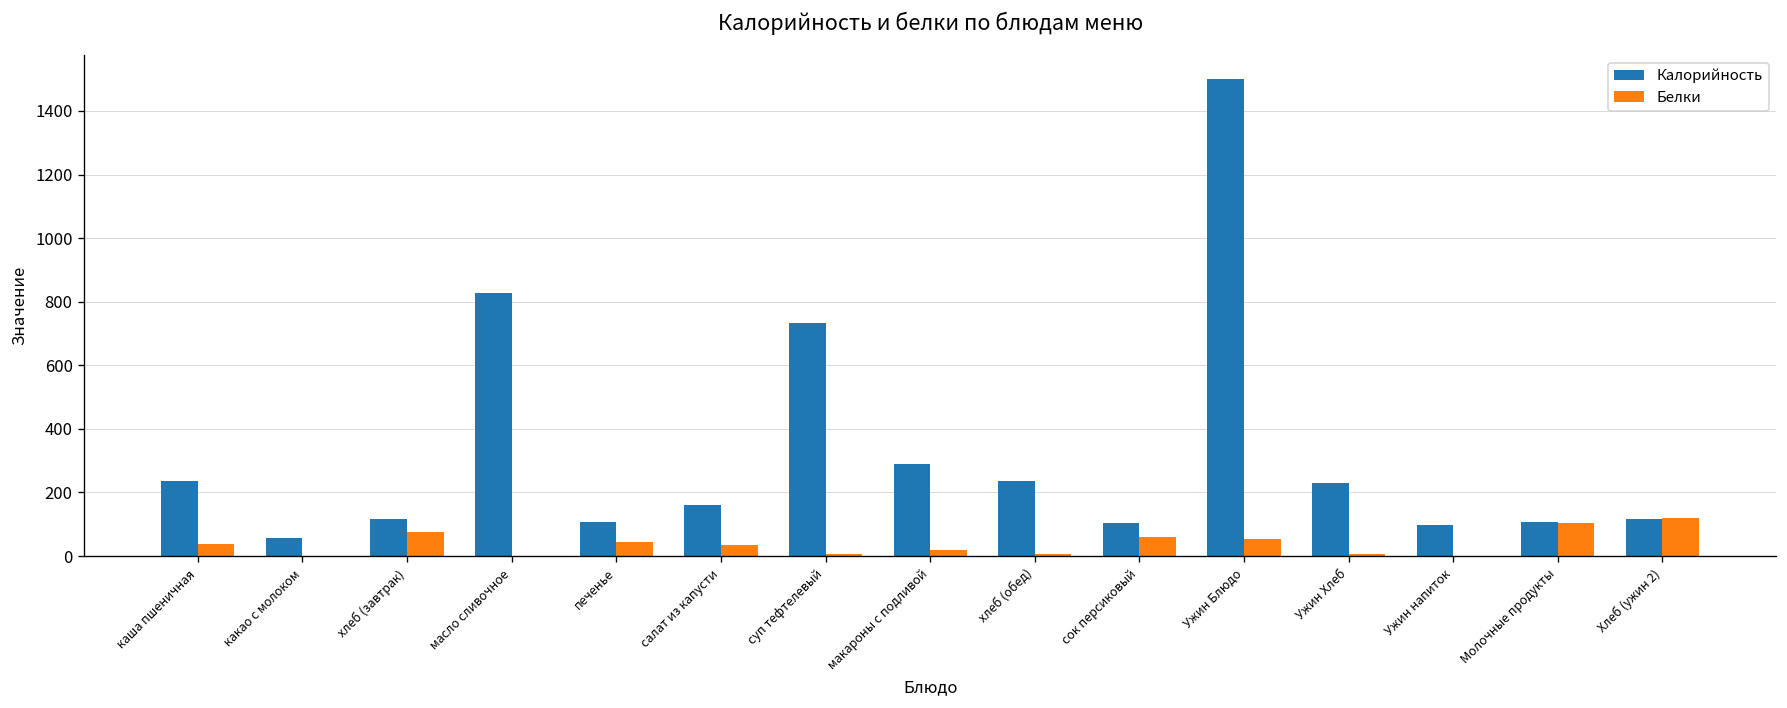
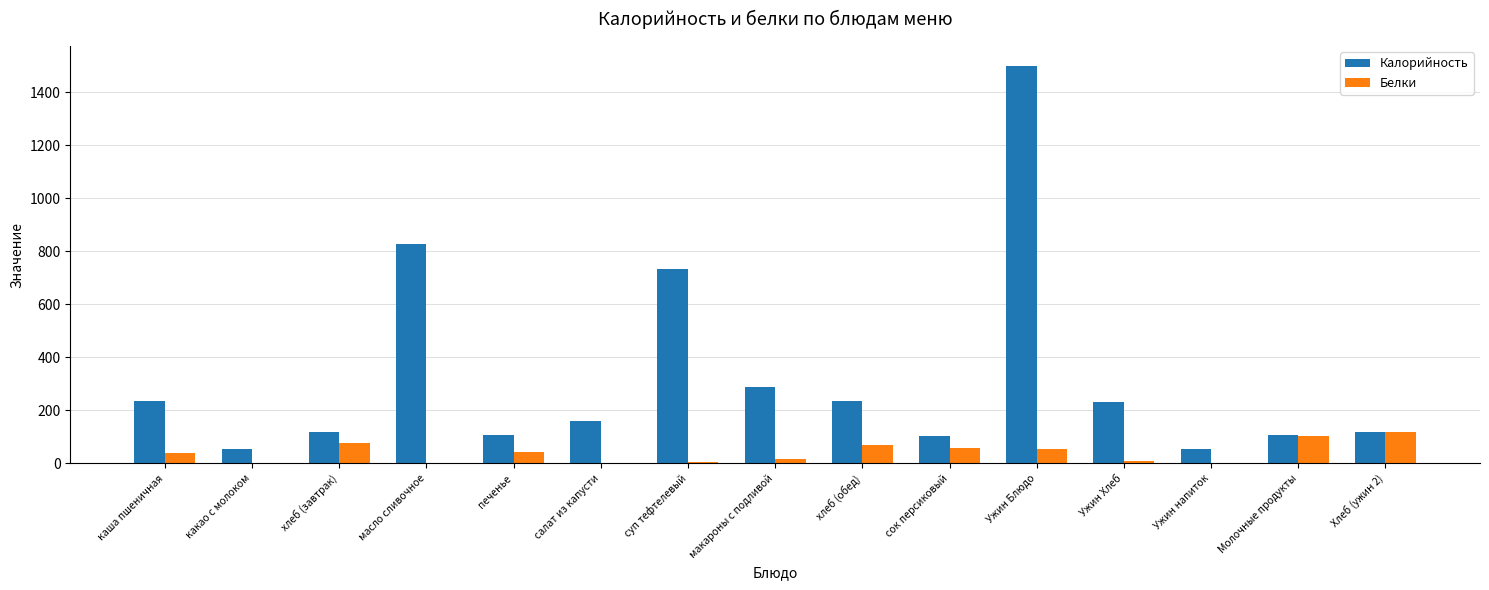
  {
    "Калорийность": {
      "каша пшеничная": 240,
      "какао с молоком": 60,
      "хлеб (завтрак)": 120,
      "масло сливочное": 830,
      "печенье": 110,
      "салат из капусти": 160,
      "суп тефтелевый": 730,
      "макароны с подливой": 290,
      "хлеб (обед)": 240,
      "сок персиковый": 110,
      "Ужин Блюдо": 1500,
      "Ужин Хлеб": 230,
-     "Ужин напиток": 100,
+     "Ужин напиток": 60,
      "Молочные продукты": 110,
      "Хлеб (ужин 2)": 120
    },
    "Белки": {
      "каша пшеничная": 40,
      "какао с молоком": 0,
      "хлеб (завтрак)": 80,
      "печенье": 40,
-     "салат из капусти": 30,
+     "салат из капусти": 0,
      "макароны с подливой": 20,
-     "хлеб (обед)": 10,
+     "хлеб (обед)": 70,
      "сок персиковый": 60,
      "Ужин Блюдо": 50,
      "Ужин напиток": 0,
      "Молочные продукты": 100,
      "Хлеб (ужин 2)": 120
    }
  }
